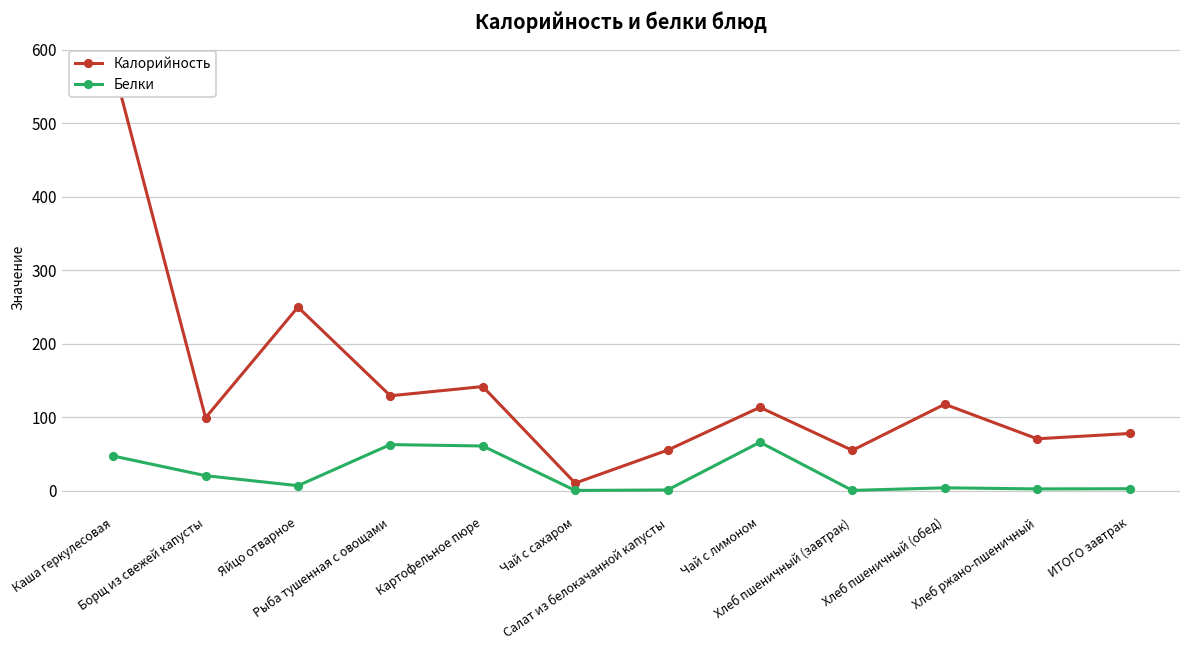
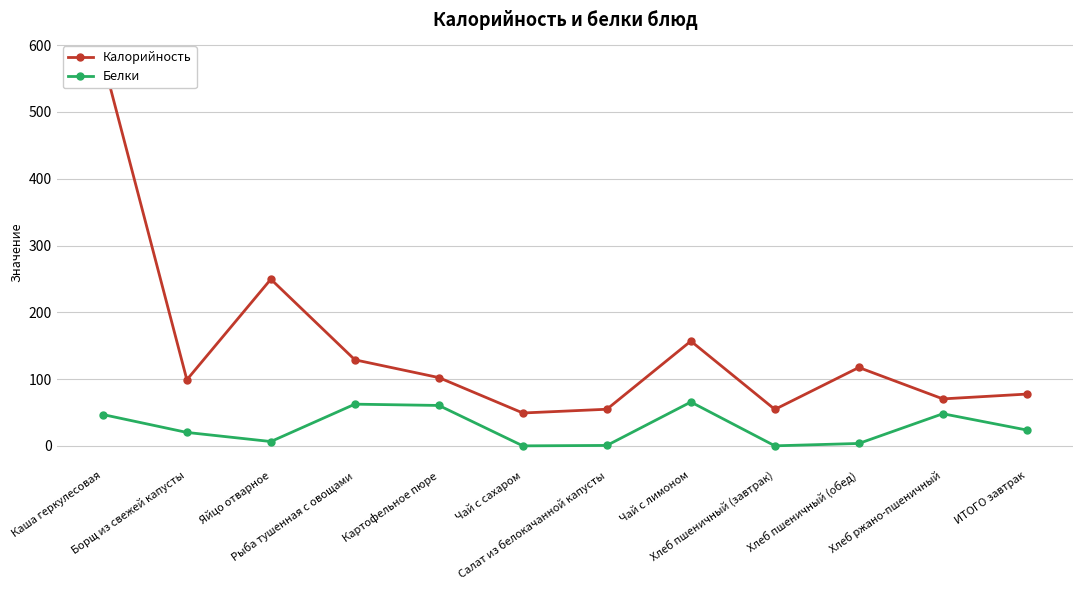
  {
    "Калорийность": {
      "Борщ из свежей капусты": 100,
      "Яйцо отварное": 250,
      "Рыба тушенная с овощами": 130,
-     "Картофельное пюре": 140,
-     "Чай с сахаром": 10,
+     "Картофельное пюре": 100,
+     "Чай с сахаром": 50,
      "Салат из белокачанной капусты": 60,
-     "Чай с лимоном": 110,
+     "Чай с лимоном": 160,
      "Хлеб пшеничный (завтрак)": 50,
      "Хлеб пшеничный (обед)": 120,
      "Хлеб ржано-пшеничный": 70,
      "ИТОГО завтрак": 80
    },
    "Белки": {
      "Каша геркулесовая": 50,
      "Борщ из свежей капусты": 20,
      "Яйцо отварное": 10,
      "Рыба тушенная с овощами": 60,
      "Картофельное пюре": 60,
      "Чай с сахаром": 0,
      "Салат из белокачанной капусты": 0,
      "Чай с лимоном": 70,
      "Хлеб пшеничный (завтрак)": 0,
      "Хлеб пшеничный (обед)": 0,
-     "Хлеб ржано-пшеничный": 0,
-     "ИТОГО завтрак": 0
+     "Хлеб ржано-пшеничный": 50,
+     "ИТОГО завтрак": 20
    }
  }
